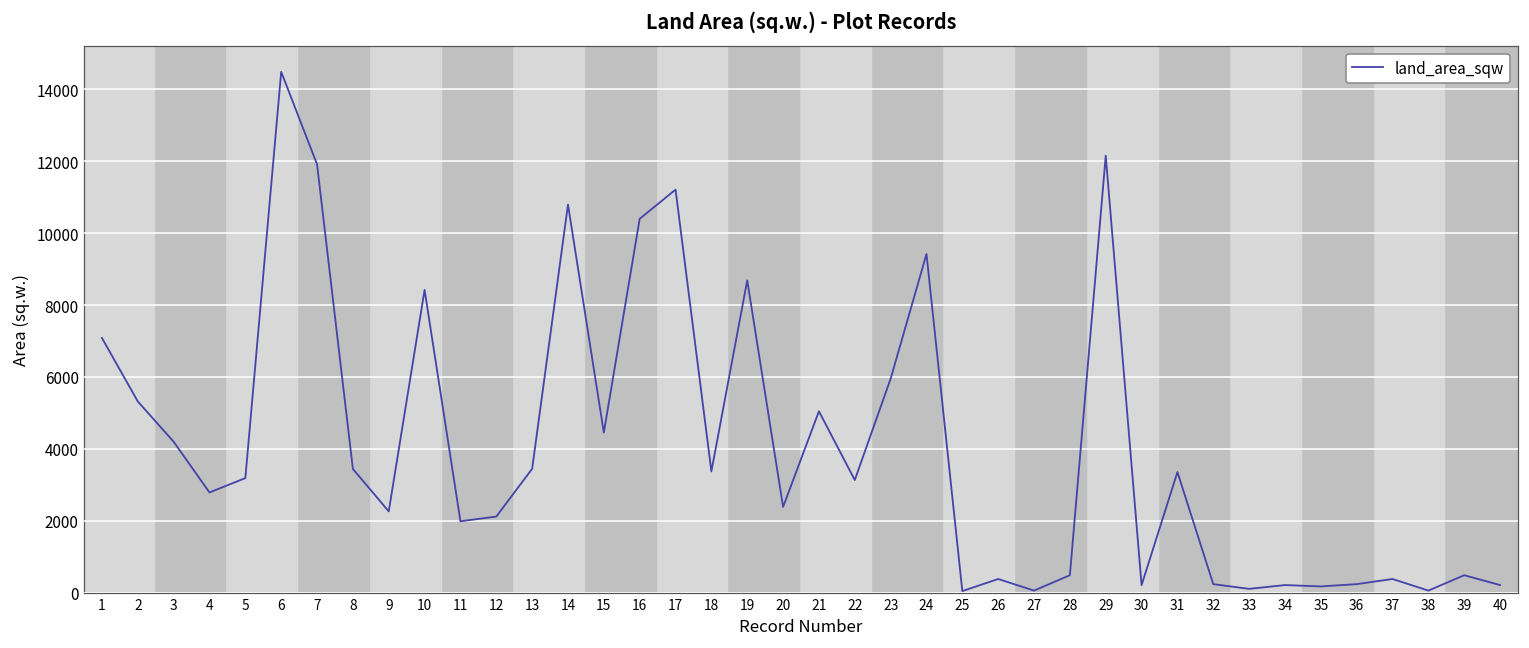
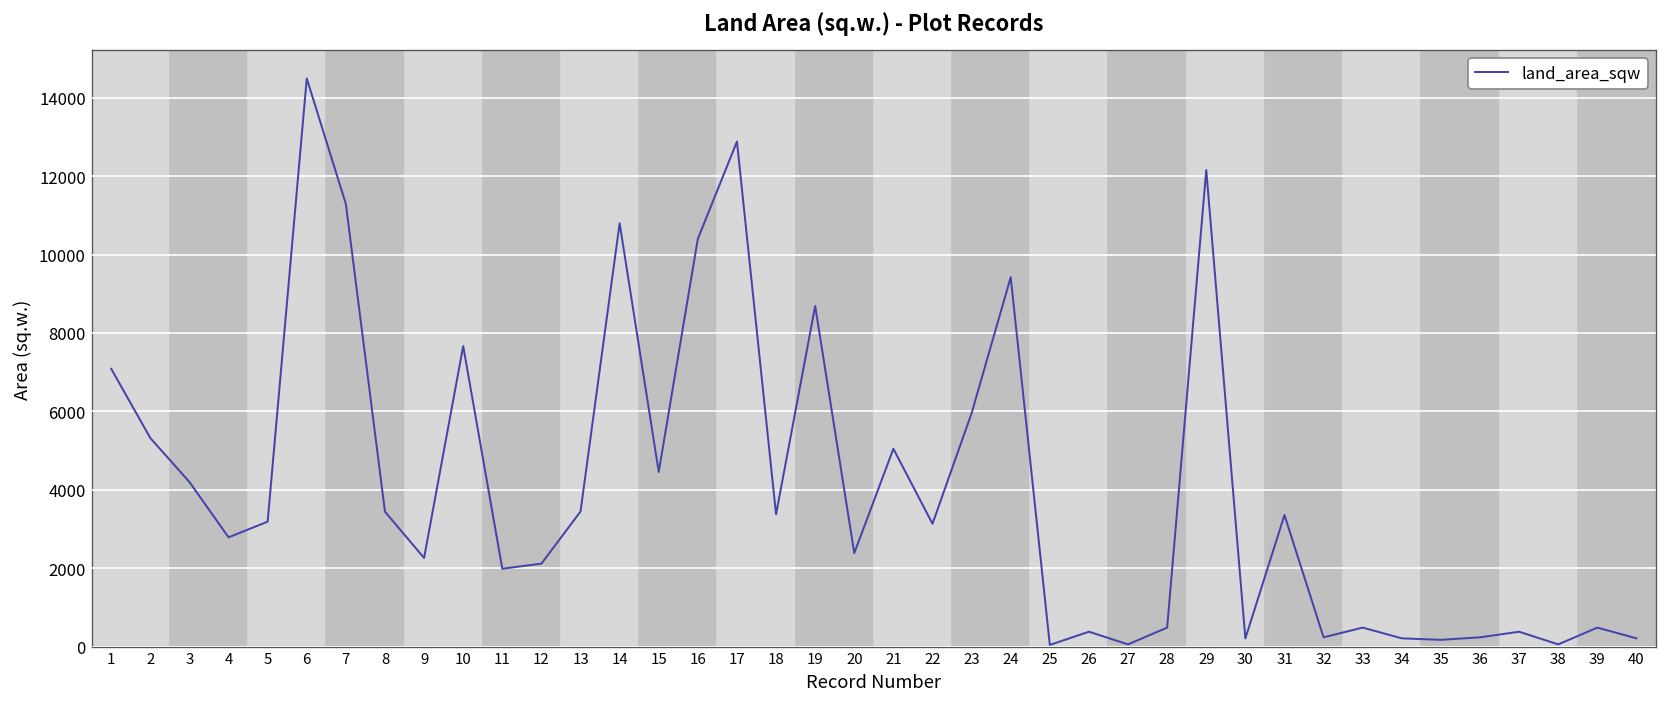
  {
    "1": 7100,
    "2": 5300,
    "3": 4200,
    "4": 2800,
    "5": 3200,
    "6": 14500,
-   "7": 11900,
+   "7": 11300,
    "8": 3400,
    "9": 2300,
-   "10": 8400,
+   "10": 7700,
    "11": 2000,
    "12": 2100,
    "13": 3400,
    "14": 10800,
    "15": 4500,
    "16": 10400,
-   "17": 11200,
+   "17": 12900,
    "18": 3400,
    "19": 8700,
    "20": 2400,
    "21": 5000,
    "22": 3100,
    "23": 6000,
    "24": 9400,
    "25": 0,
    "26": 400,
    "27": 100,
    "28": 500,
    "29": 12200,
    "30": 200,
    "31": 3400,
    "32": 200,
-   "33": 100,
+   "33": 500,
    "34": 200,
    "35": 200,
    "36": 200,
    "37": 400,
    "38": 100,
    "39": 500,
    "40": 200
  }
